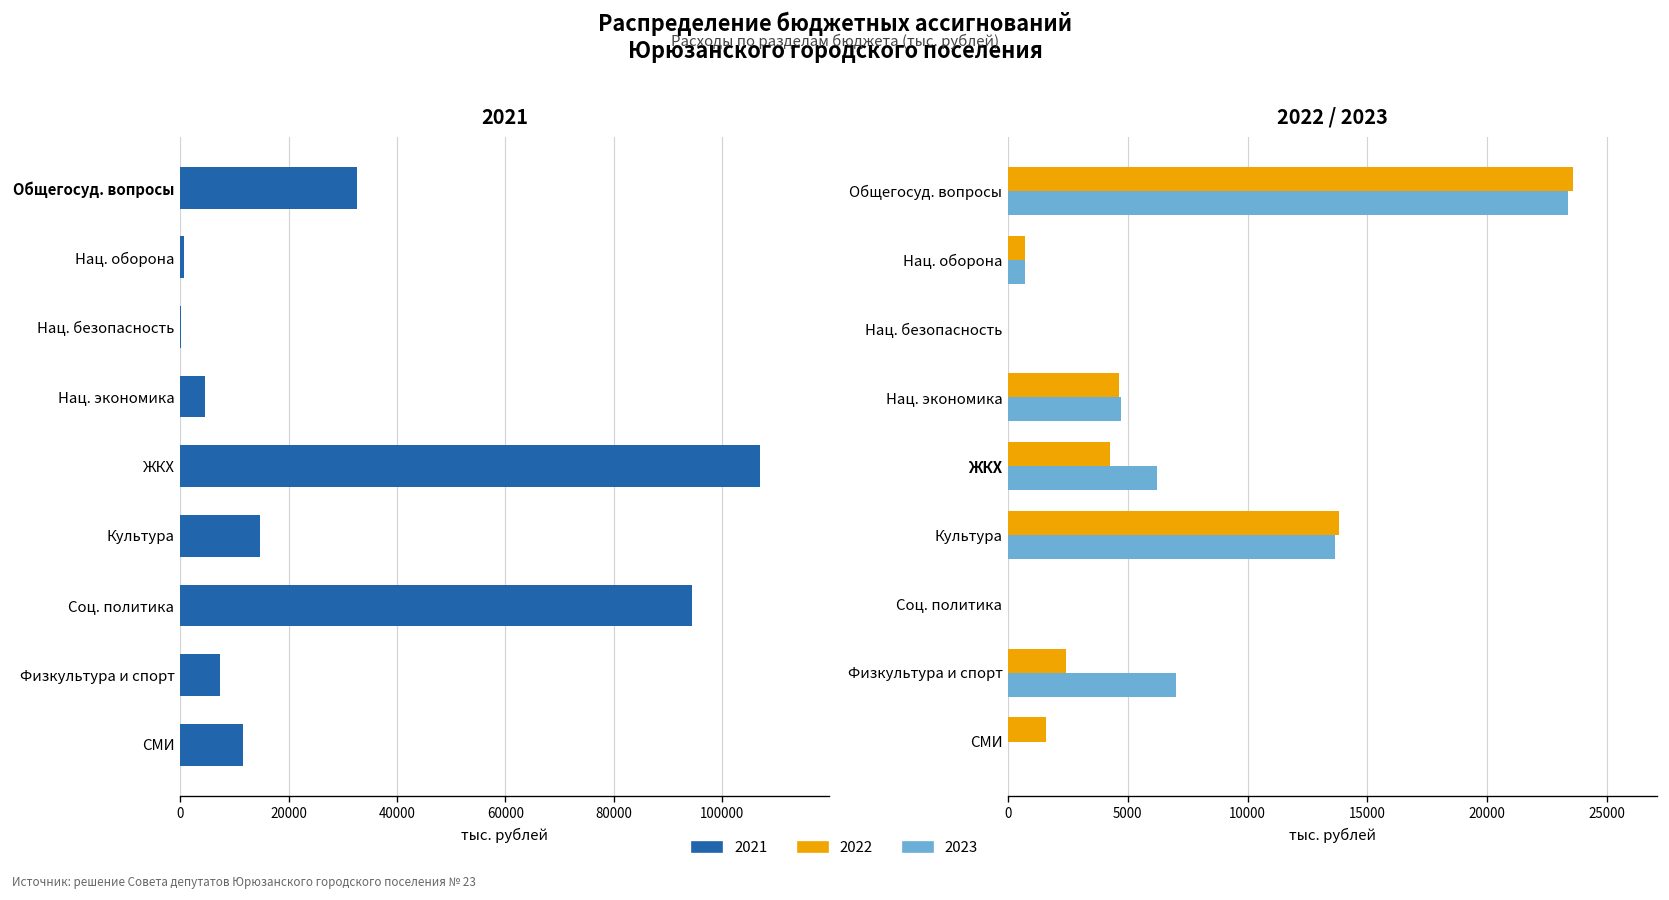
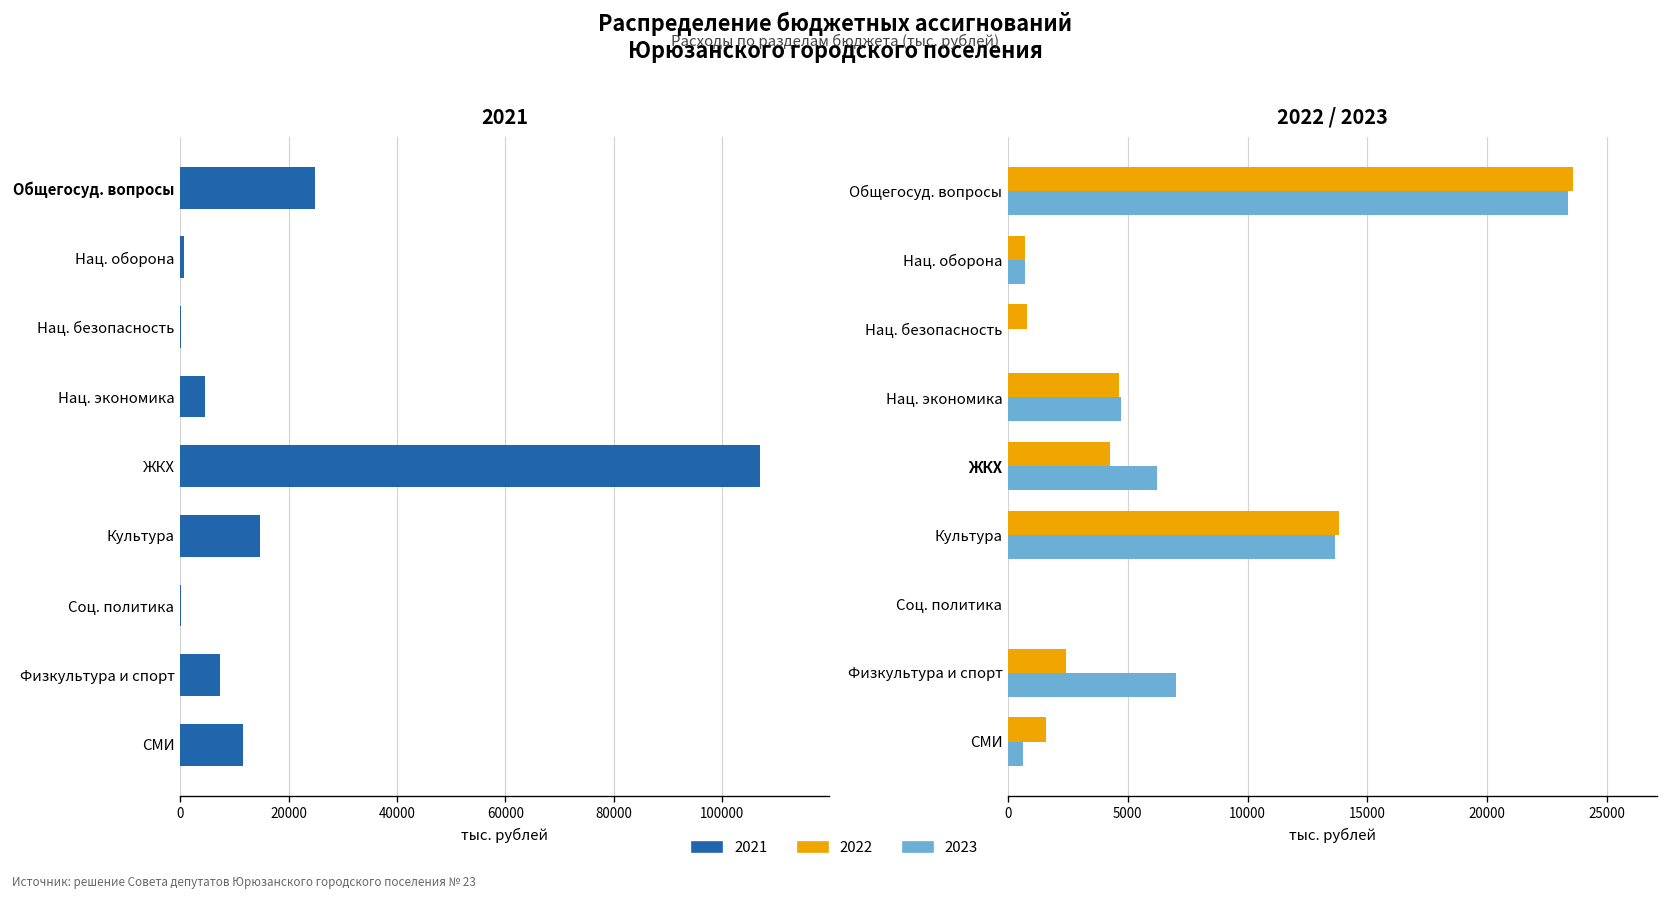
  {
    "2021": {
-     "Общегосуд. вопросы": 33000,
+     "Общегосуд. вопросы": 25000,
      "Нац. оборона": 1000,
      "Нац. экономика": 5000,
      "ЖКХ": 107000,
      "Культура": 15000,
-     "Соц. политика": 94000,
+     "Соц. политика": 0,
      "Физкультура и спорт": 7000,
      "СМИ": 12000
    },
    "2022 / 2023": {
      "2022": {
        "Общегосуд. вопросы": 23600,
        "Нац. оборона": 700,
-       "Нац. безопасность": 0,
+       "Нац. безопасность": 800,
        "Нац. экономика": 4600,
        "ЖКХ": 4300,
        "Культура": 13800,
        "Соц. политика": 0,
        "Физкультура и спорт": 2400,
        "СМИ": 1600
      },
      "2023": {
        "Общегосуд. вопросы": 23400,
        "Нац. оборона": 700,
        "Нац. безопасность": 0,
        "Нац. экономика": 4700,
        "ЖКХ": 6200,
        "Культура": 13700,
        "Соц. политика": 0,
        "Физкультура и спорт": 7000,
-       "СМИ": 0
+       "СМИ": 600
      }
    }
  }
